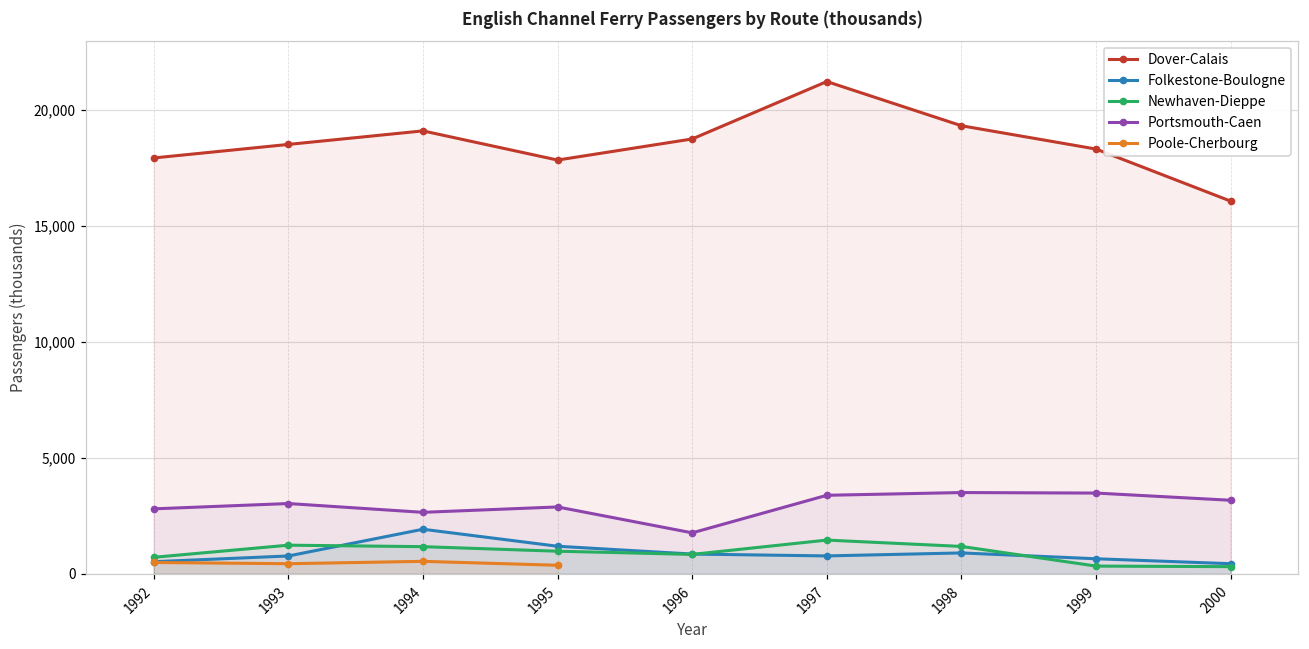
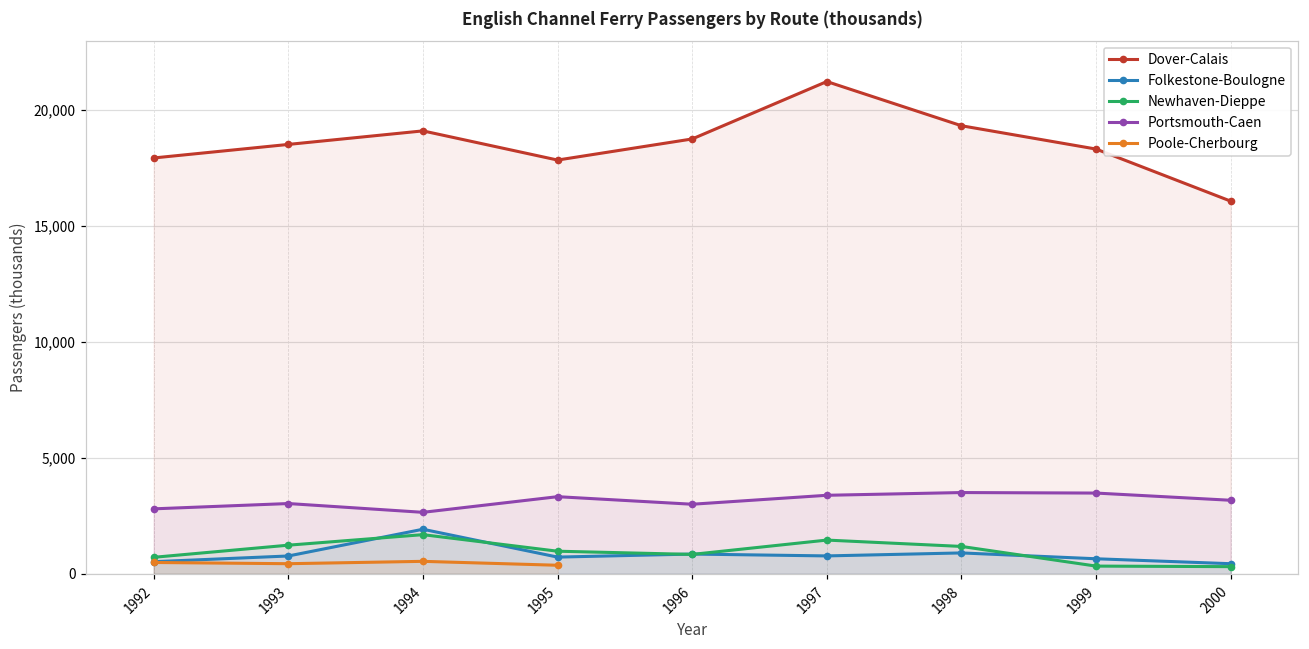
  {
    "Dover-Calais": {
      "1992": "17,900",
      "1993": "18,500",
      "1994": "19,100",
      "1995": "17,900",
      "1996": "18,800",
      "1997": "21,200",
      "1998": "19,300",
      "1999": "18,300",
      "2000": "16,100"
    },
    "Folkestone-Boulogne": {
      "1993": "800",
      "1994": "1,900",
-     "1995": "1,200",
+     "1995": "700",
      "1997": "800",
      "1998": "900",
      "1999": "700",
      "2000": "400"
    },
    "Newhaven-Dieppe": {
      "1992": "700",
      "1993": "1,200",
-     "1994": "1,200",
+     "1994": "1,700",
      "1995": "1,000",
      "1997": "1,500",
      "1998": "1,200",
      "1999": "300",
      "2000": "300"
    },
    "Portsmouth-Caen": {
      "1992": "2,800",
      "1993": "3,000",
      "1994": "2,700",
-     "1995": "2,900",
-     "1996": "1,800",
+     "1995": "3,300",
+     "1996": "3,000",
      "1997": "3,400",
      "1998": "3,500",
      "1999": "3,500",
      "2000": "3,200"
    },
    "Poole-Cherbourg": {
      "1993": "400",
      "1994": "500",
      "1995": "400"
    }
  }
